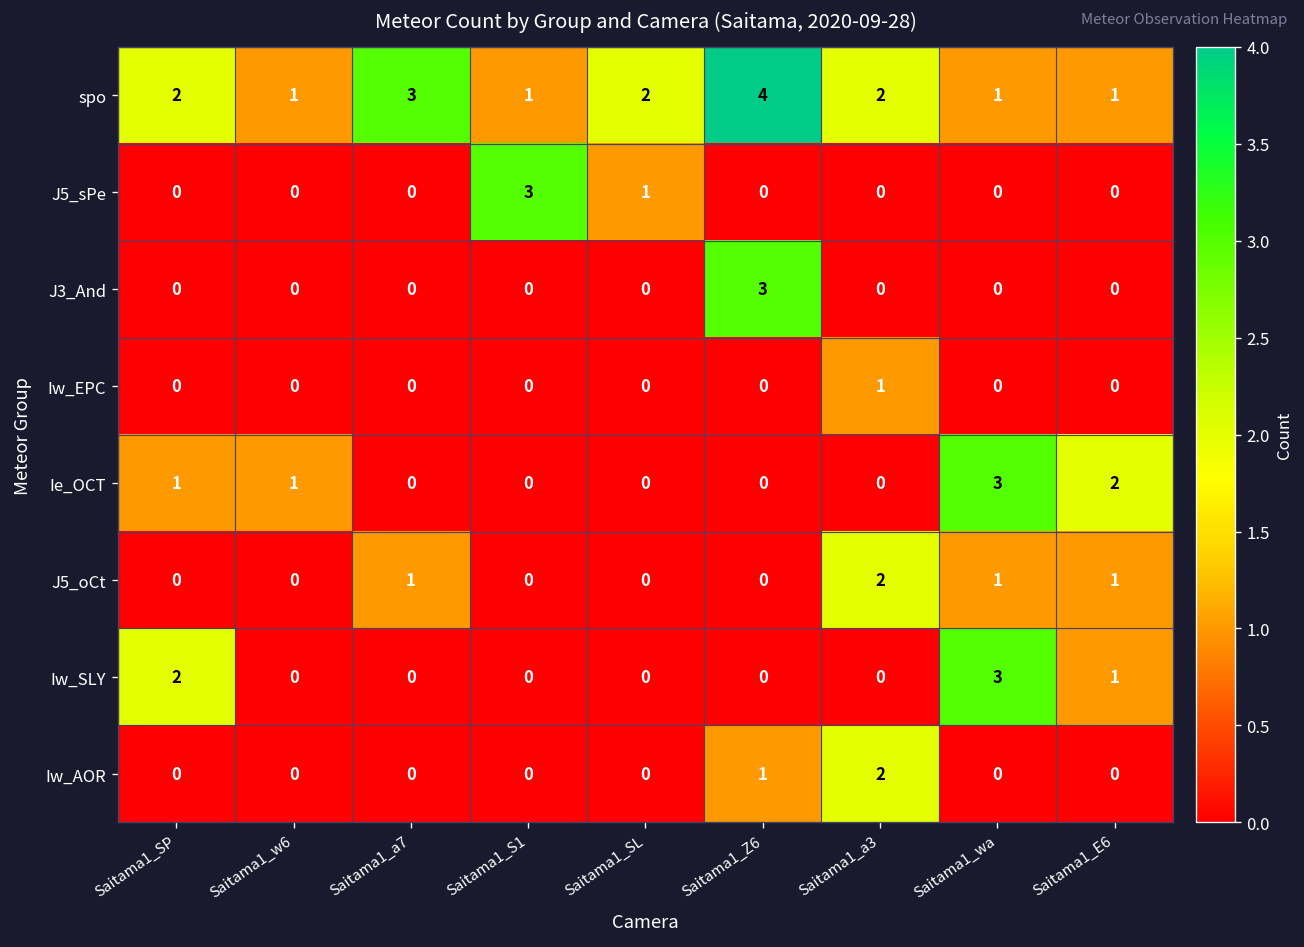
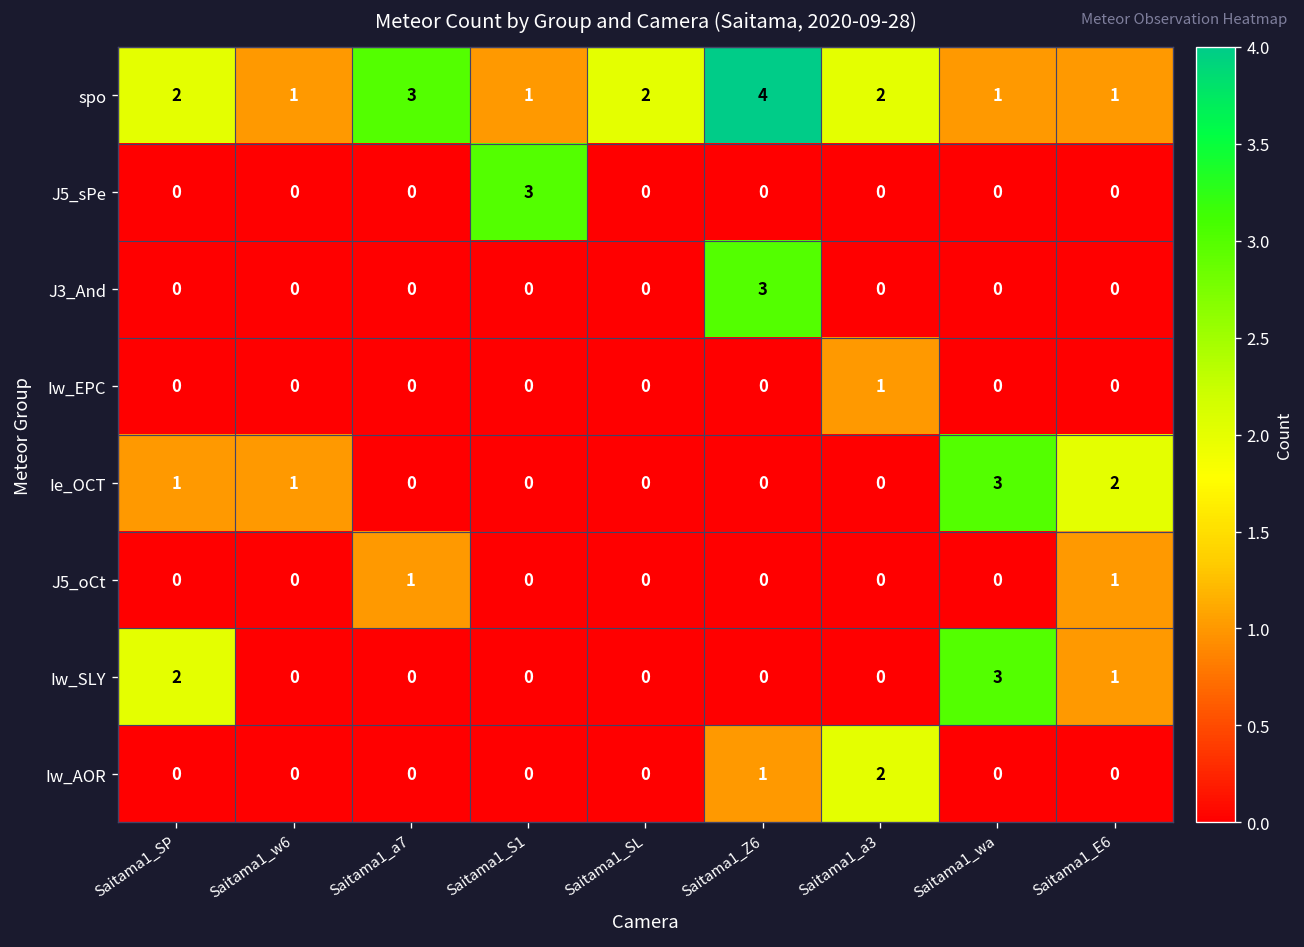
  {
    "spo": {
      "Saitama1_SP": 2,
      "Saitama1_w6": 1,
      "Saitama1_a7": 3,
      "Saitama1_S1": 1,
      "Saitama1_SL": 2,
      "Saitama1_Z6": 4,
      "Saitama1_a3": 2,
      "Saitama1_wa": 1,
      "Saitama1_E6": 1
    },
    "J5_sPe": {
      "Saitama1_SP": 0,
      "Saitama1_w6": 0,
      "Saitama1_a7": 0,
      "Saitama1_S1": 3,
-     "Saitama1_SL": 1,
+     "Saitama1_SL": 0,
      "Saitama1_Z6": 0,
      "Saitama1_a3": 0,
      "Saitama1_wa": 0,
      "Saitama1_E6": 0
    },
    "J3_And": {
      "Saitama1_SP": 0,
      "Saitama1_w6": 0,
      "Saitama1_a7": 0,
      "Saitama1_S1": 0,
      "Saitama1_SL": 0,
      "Saitama1_Z6": 3,
      "Saitama1_a3": 0,
      "Saitama1_wa": 0,
      "Saitama1_E6": 0
    },
    "Iw_EPC": {
      "Saitama1_SP": 0,
      "Saitama1_w6": 0,
      "Saitama1_a7": 0,
      "Saitama1_S1": 0,
      "Saitama1_SL": 0,
      "Saitama1_Z6": 0,
      "Saitama1_a3": 1,
      "Saitama1_wa": 0,
      "Saitama1_E6": 0
    },
    "Ie_OCT": {
      "Saitama1_SP": 1,
      "Saitama1_w6": 1,
      "Saitama1_a7": 0,
      "Saitama1_S1": 0,
      "Saitama1_SL": 0,
      "Saitama1_Z6": 0,
      "Saitama1_a3": 0,
      "Saitama1_wa": 3,
      "Saitama1_E6": 2
    },
    "J5_oCt": {
      "Saitama1_SP": 0,
      "Saitama1_w6": 0,
      "Saitama1_a7": 1,
      "Saitama1_S1": 0,
      "Saitama1_SL": 0,
      "Saitama1_Z6": 0,
-     "Saitama1_a3": 2,
-     "Saitama1_wa": 1,
+     "Saitama1_a3": 0,
+     "Saitama1_wa": 0,
      "Saitama1_E6": 1
    },
    "Iw_SLY": {
      "Saitama1_SP": 2,
      "Saitama1_w6": 0,
      "Saitama1_a7": 0,
      "Saitama1_S1": 0,
      "Saitama1_SL": 0,
      "Saitama1_Z6": 0,
      "Saitama1_a3": 0,
      "Saitama1_wa": 3,
      "Saitama1_E6": 1
    },
    "Iw_AOR": {
      "Saitama1_SP": 0,
      "Saitama1_w6": 0,
      "Saitama1_a7": 0,
      "Saitama1_S1": 0,
      "Saitama1_SL": 0,
      "Saitama1_Z6": 1,
      "Saitama1_a3": 2,
      "Saitama1_wa": 0,
      "Saitama1_E6": 0
    }
  }
